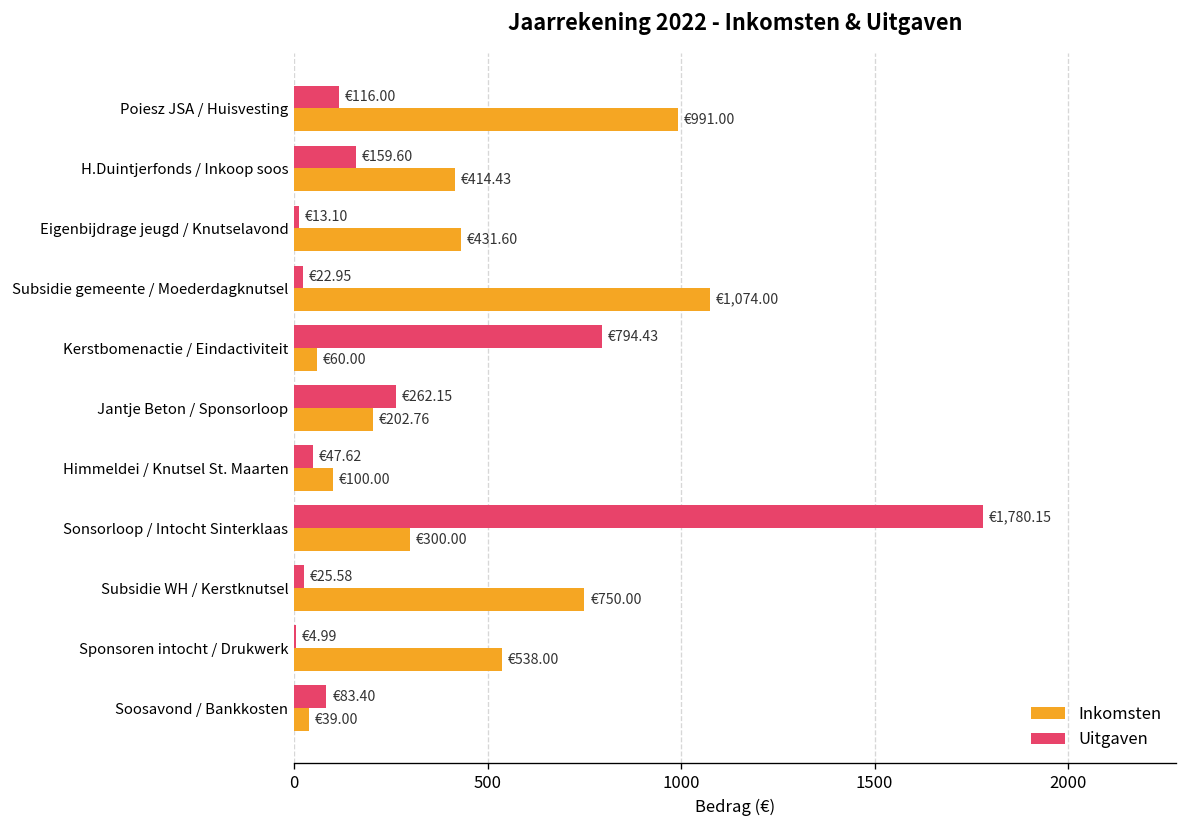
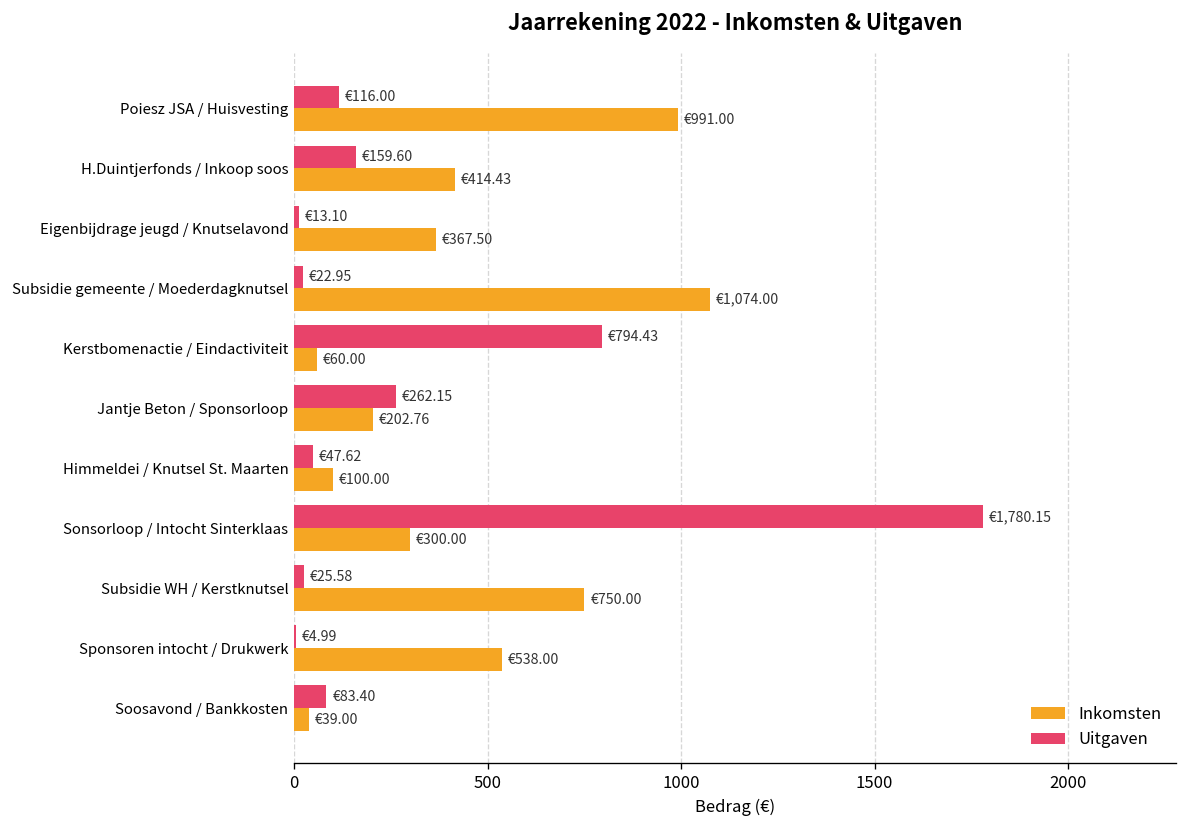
  {
    "Inkomsten": {
      "Poiesz JSA / Huisvesting": "€991.00",
      "H.Duintjerfonds / Inkoop soos": "€414.43",
-     "Eigenbijdrage jeugd / Knutselavond": "€431.60",
+     "Eigenbijdrage jeugd / Knutselavond": "€367.50",
      "Subsidie gemeente / Moederdagknutsel": "€1,074.00",
      "Kerstbomenactie / Eindactiviteit": "€60.00",
      "Jantje Beton / Sponsorloop": "€202.76",
      "Himmeldei / Knutsel St. Maarten": "€100.00",
      "Sonsorloop / Intocht Sinterklaas": "€300.00",
      "Subsidie WH / Kerstknutsel": "€750.00",
      "Sponsoren intocht / Drukwerk": "€538.00",
      "Soosavond / Bankkosten": "€39.00"
    },
    "Uitgaven": {
      "Poiesz JSA / Huisvesting": "€116.00",
      "H.Duintjerfonds / Inkoop soos": "€159.60",
      "Eigenbijdrage jeugd / Knutselavond": "€13.10",
      "Subsidie gemeente / Moederdagknutsel": "€22.95",
      "Kerstbomenactie / Eindactiviteit": "€794.43",
      "Jantje Beton / Sponsorloop": "€262.15",
      "Himmeldei / Knutsel St. Maarten": "€47.62",
      "Sonsorloop / Intocht Sinterklaas": "€1,780.15",
      "Subsidie WH / Kerstknutsel": "€25.58",
      "Sponsoren intocht / Drukwerk": "€4.99",
      "Soosavond / Bankkosten": "€83.40"
    }
  }
